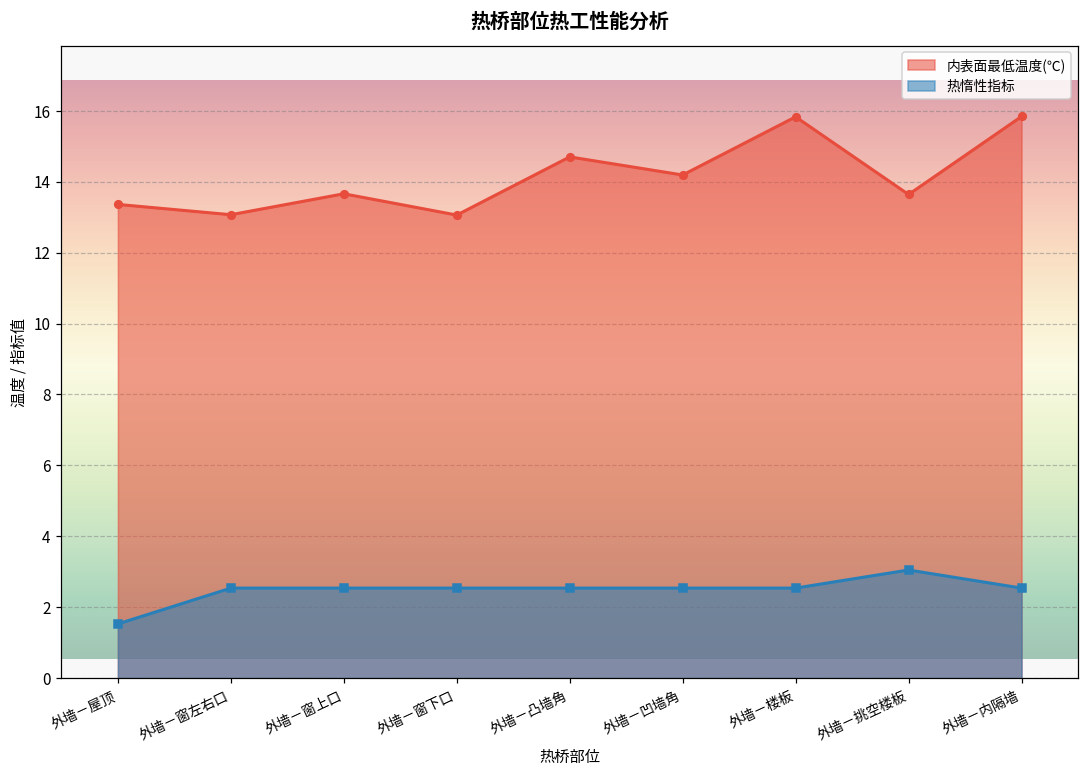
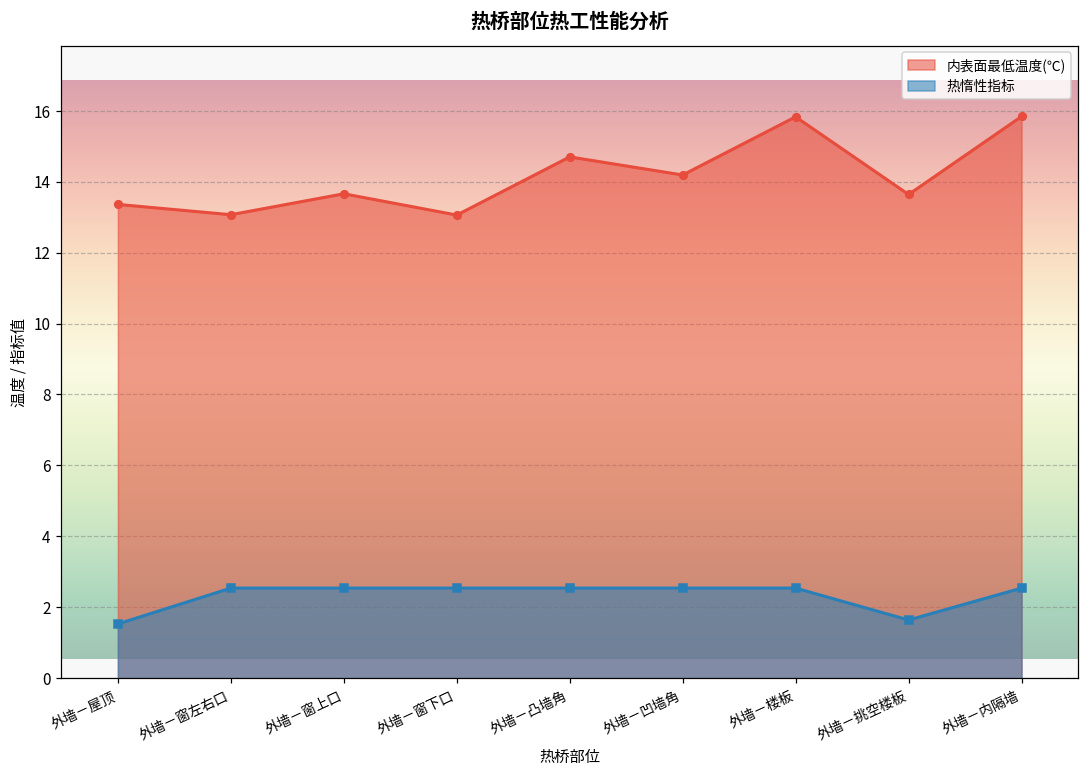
  {
    "内表面最低温度(℃)": {
      "外墙－屋顶": 13.4,
      "外墙－窗左右口": 13.1,
      "外墙－窗上口": 13.7,
      "外墙－窗下口": 13.1,
      "外墙－凸墙角": 14.7,
      "外墙－凹墙角": 14.2,
      "外墙－楼板": 15.8,
      "外墙－挑空楼板": 13.6,
      "外墙－内隔墙": 15.8
    },
    "热惰性指标": {
      "外墙－屋顶": 1.5,
      "外墙－窗左右口": 2.5,
      "外墙－窗上口": 2.5,
      "外墙－窗下口": 2.5,
      "外墙－凸墙角": 2.5,
      "外墙－凹墙角": 2.5,
      "外墙－楼板": 2.5,
-     "外墙－挑空楼板": 3.1,
+     "外墙－挑空楼板": 1.6,
      "外墙－内隔墙": 2.5
    }
  }
